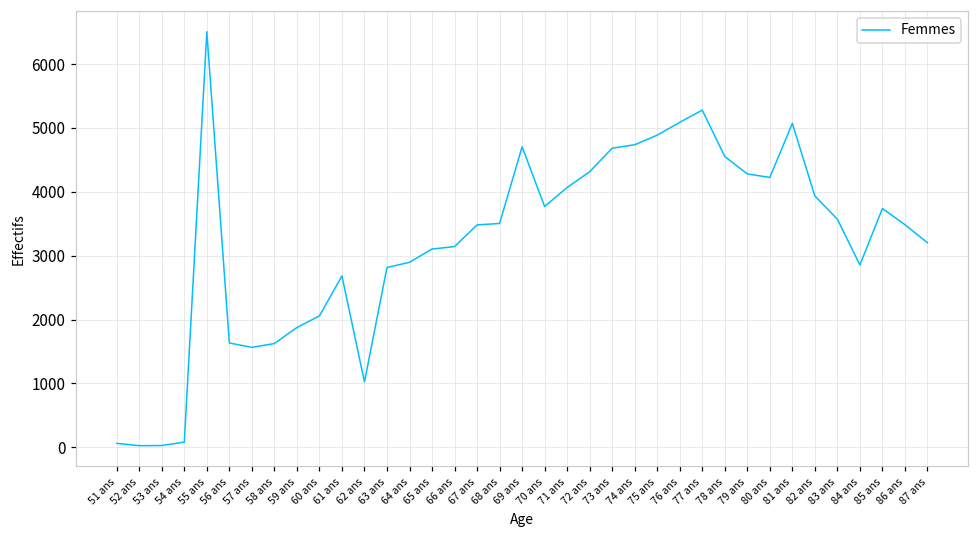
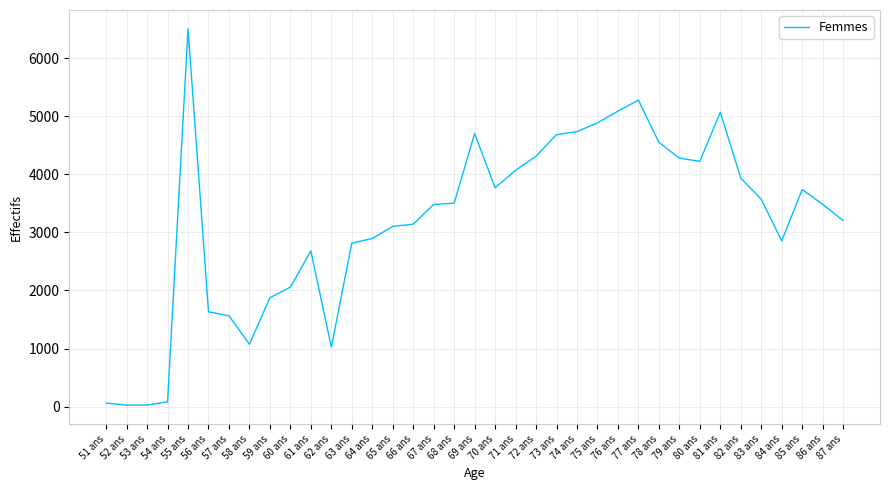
  {
    "51 ans": 100,
    "52 ans": 0,
    "53 ans": 0,
    "54 ans": 100,
    "55 ans": 6500,
    "56 ans": 1600,
    "57 ans": 1600,
-   "58 ans": 1600,
+   "58 ans": 1100,
    "59 ans": 1900,
    "60 ans": 2100,
    "61 ans": 2700,
    "62 ans": 1000,
    "63 ans": 2800,
    "64 ans": 2900,
    "65 ans": 3100,
    "66 ans": 3100,
    "67 ans": 3500,
    "68 ans": 3500,
    "69 ans": 4700,
    "70 ans": 3800,
    "71 ans": 4100,
    "72 ans": 4300,
    "73 ans": 4700,
    "74 ans": 4700,
    "75 ans": 4900,
    "76 ans": 5100,
    "77 ans": 5300,
    "78 ans": 4600,
    "79 ans": 4300,
    "80 ans": 4200,
    "81 ans": 5100,
    "82 ans": 3900,
    "83 ans": 3600,
    "84 ans": 2900,
    "85 ans": 3700,
    "86 ans": 3500,
    "87 ans": 3200
  }
